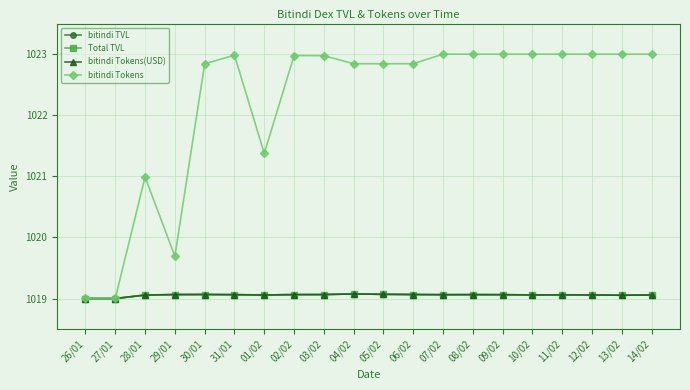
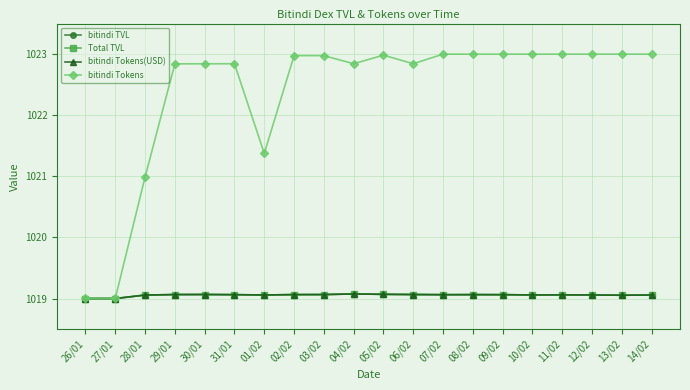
  {
    "bitindi Tokens(USD)": {
      "28/01": 1019.1,
      "29/01": 1019.1,
      "30/01": 1019.1,
      "31/01": 1019.1,
      "01/02": 1019.1,
      "02/02": 1019.1,
      "03/02": 1019.1,
      "04/02": 1019.1,
      "05/02": 1019.1,
      "06/02": 1019.1,
      "07/02": 1019.1,
      "08/02": 1019.1,
      "09/02": 1019.1,
      "10/02": 1019.1,
      "11/02": 1019.1,
      "12/02": 1019.1,
      "13/02": 1019.1,
      "14/02": 1019.1
    },
    "bitindi Tokens": {
      "28/01": 1021.0,
-     "29/01": 1019.7,
+     "29/01": 1022.8,
      "30/01": 1022.8,
-     "31/01": 1023.0,
+     "31/01": 1022.8,
      "01/02": 1021.4,
      "02/02": 1023.0,
      "03/02": 1023.0,
      "04/02": 1022.8,
-     "05/02": 1022.8,
+     "05/02": 1023.0,
      "06/02": 1022.8,
      "07/02": 1023.0,
      "08/02": 1023.0,
      "09/02": 1023.0,
      "10/02": 1023.0,
      "11/02": 1023.0,
      "12/02": 1023.0,
      "13/02": 1023.0,
      "14/02": 1023.0
    }
  }
